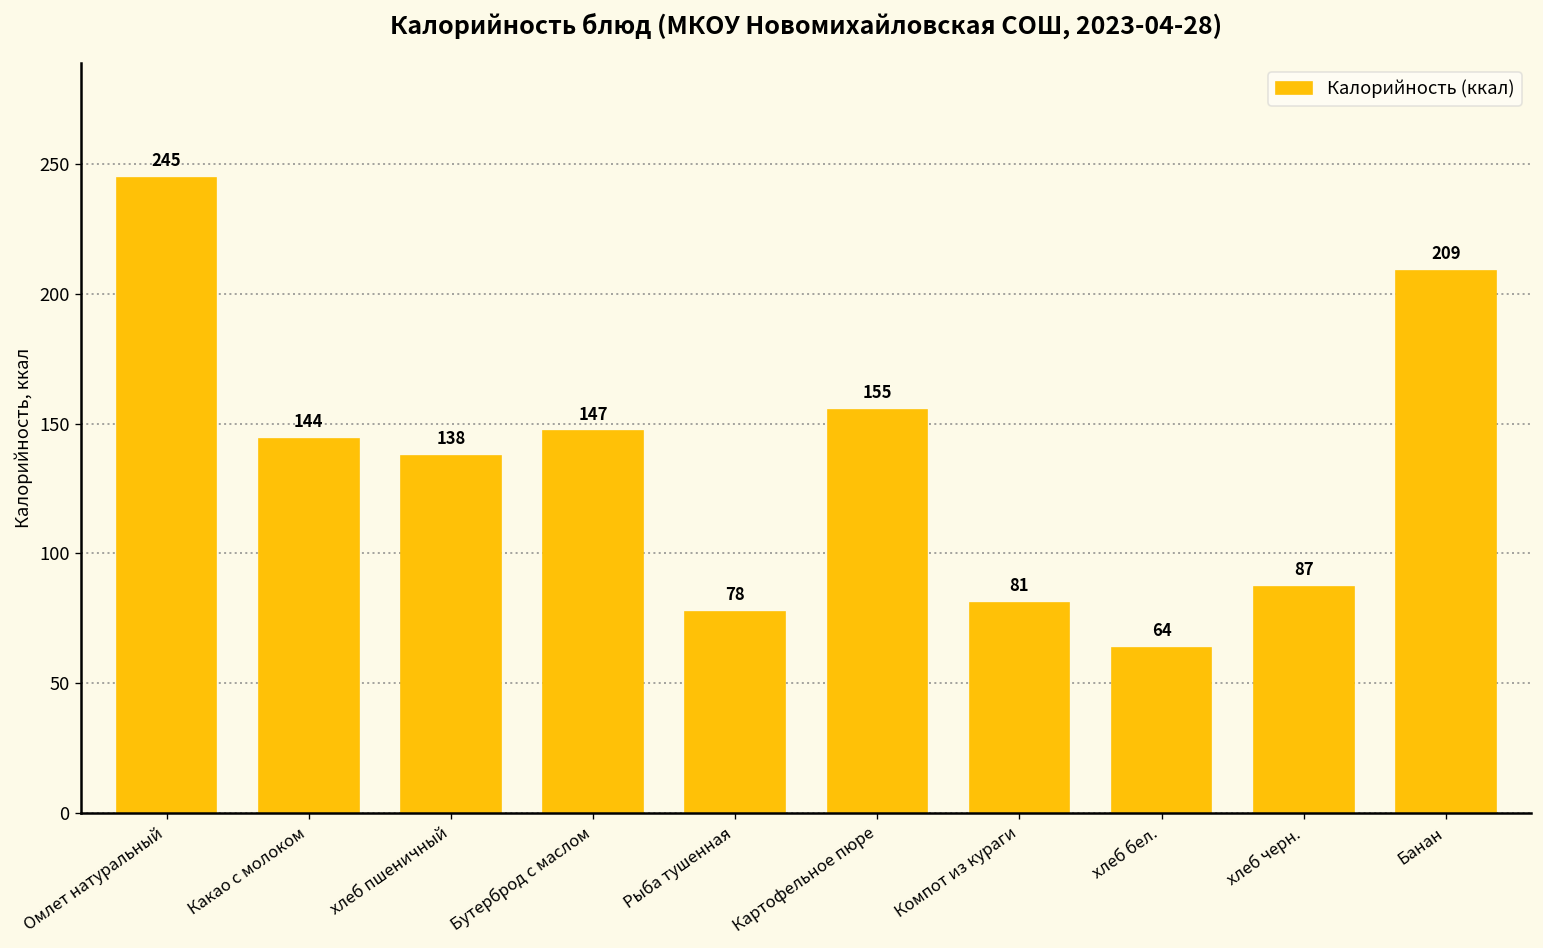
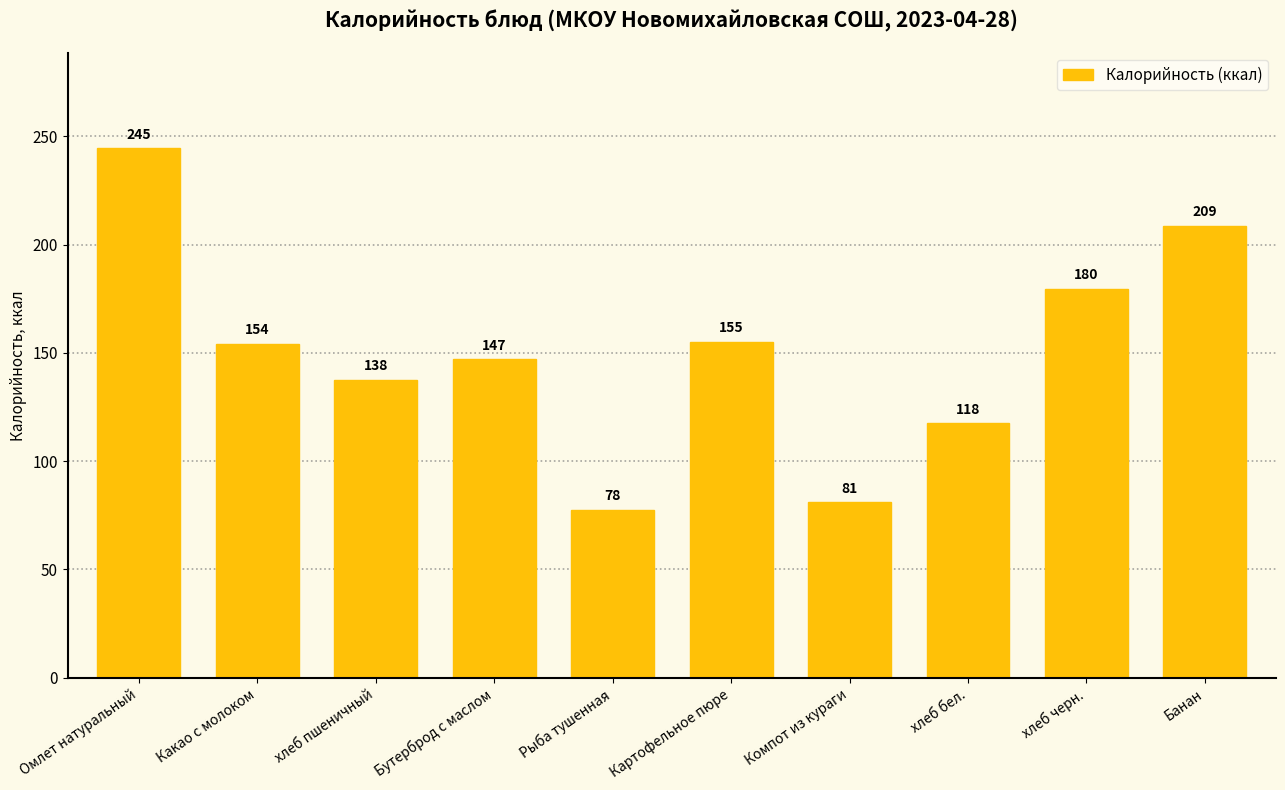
  {
    "Омлет натуральный": 245,
-   "Какао с молоком": 144,
+   "Какао с молоком": 154,
    "хлеб пшеничный": 138,
    "Бутерброд с маслом": 147,
    "Рыба тушенная": 78,
    "Картофельное пюре": 155,
    "Компот из кураги": 81,
-   "хлеб бел.": 64,
-   "хлеб черн.": 87,
+   "хлеб бел.": 118,
+   "хлеб черн.": 180,
    "Банан": 209
  }
